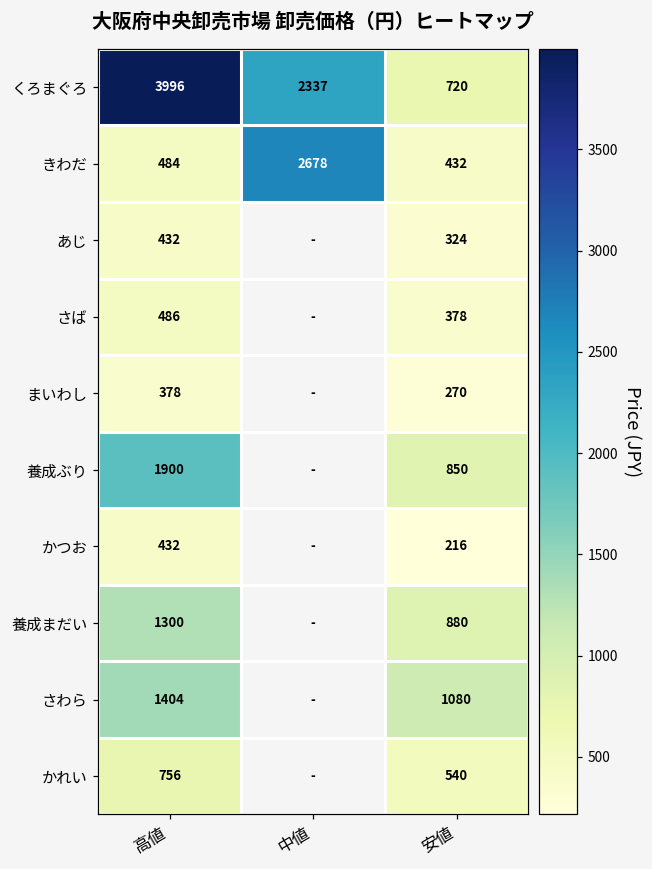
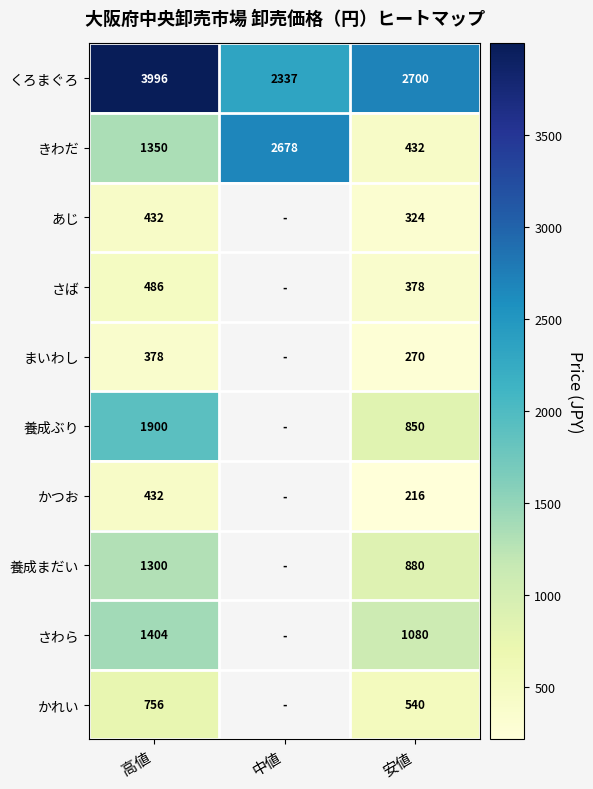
  {
    "くろまぐろ": {
      "高値": 3996,
      "中値": 2337,
-     "安値": 720
+     "安値": 2700
    },
    "きわだ": {
-     "高値": 484,
+     "高値": 1350,
      "中値": 2678,
      "安値": 432
    },
    "あじ": {
      "高値": 432,
      "安値": 324
    },
    "さば": {
      "高値": 486,
      "安値": 378
    },
    "まいわし": {
      "高値": 378,
      "安値": 270
    },
    "養成ぶり": {
      "高値": 1900,
      "安値": 850
    },
    "かつお": {
      "高値": 432,
      "安値": 216
    },
    "養成まだい": {
      "高値": 1300,
      "安値": 880
    },
    "さわら": {
      "高値": 1404,
      "安値": 1080
    },
    "かれい": {
      "高値": 756,
      "安値": 540
    }
  }
